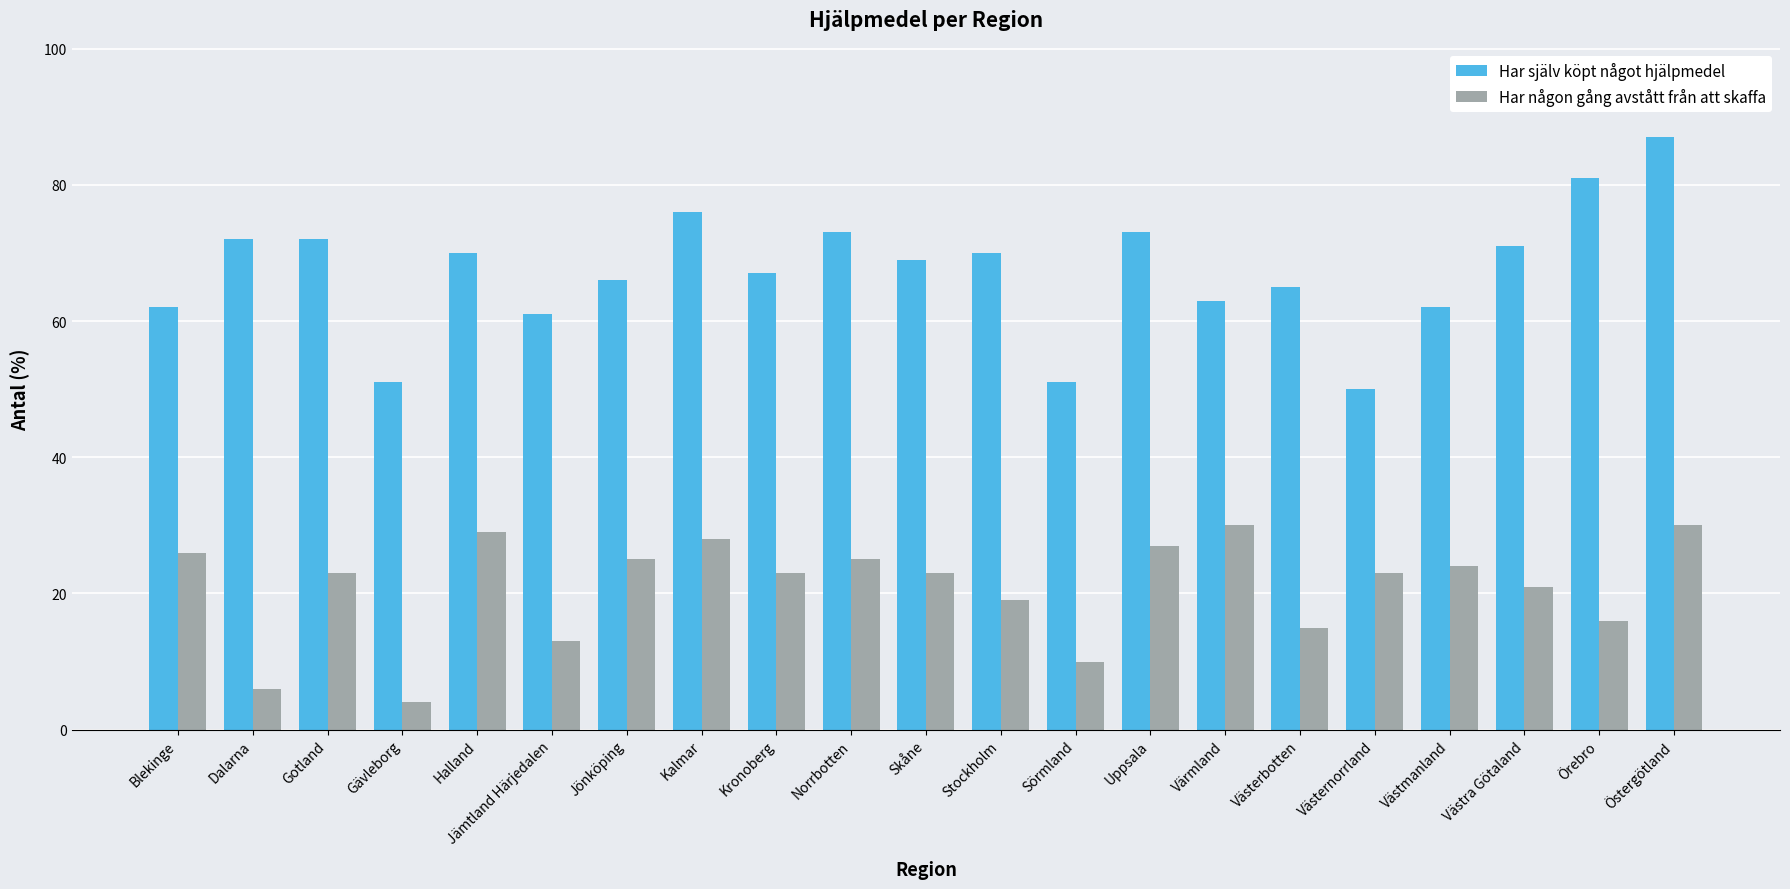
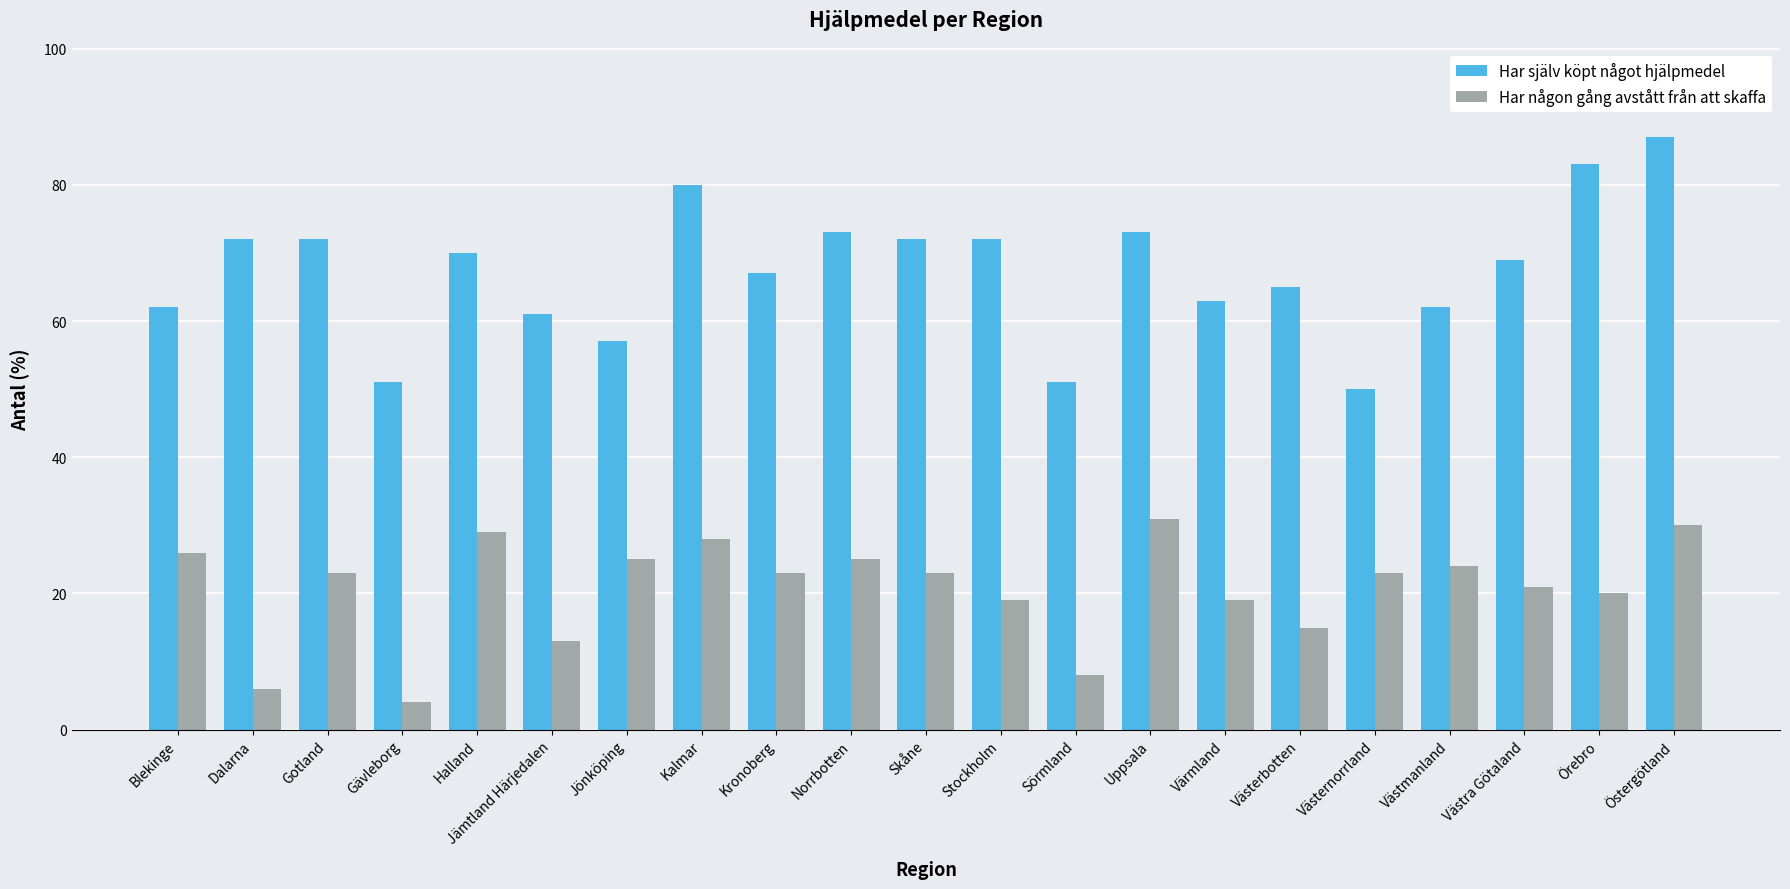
  {
    "Har själv köpt något hjälpmedel": {
      "Blekinge": 62,
      "Dalarna": 72,
      "Gotland": 72,
      "Gävleborg": 51,
      "Halland": 70,
      "Jämtland Härjedalen": 61,
-     "Jönköping": 66,
-     "Kalmar": 76,
+     "Jönköping": 57,
+     "Kalmar": 80,
      "Kronoberg": 67,
      "Norrbotten": 73,
-     "Skåne": 69,
-     "Stockholm": 70,
+     "Skåne": 72,
+     "Stockholm": 72,
      "Sörmland": 51,
      "Uppsala": 73,
      "Värmland": 63,
      "Västerbotten": 65,
      "Västernorrland": 50,
      "Västmanland": 62,
-     "Västra Götaland": 71,
-     "Örebro": 81,
+     "Västra Götaland": 69,
+     "Örebro": 83,
      "Östergötland": 87
    },
    "Har någon gång avstått från att skaffa": {
      "Blekinge": 26,
      "Dalarna": 6,
      "Gotland": 23,
      "Gävleborg": 4,
      "Halland": 29,
      "Jämtland Härjedalen": 13,
      "Jönköping": 25,
      "Kalmar": 28,
      "Kronoberg": 23,
      "Norrbotten": 25,
      "Skåne": 23,
      "Stockholm": 19,
-     "Sörmland": 10,
-     "Uppsala": 27,
-     "Värmland": 30,
+     "Sörmland": 8,
+     "Uppsala": 31,
+     "Värmland": 19,
      "Västerbotten": 15,
      "Västernorrland": 23,
      "Västmanland": 24,
      "Västra Götaland": 21,
-     "Örebro": 16,
+     "Örebro": 20,
      "Östergötland": 30
    }
  }
